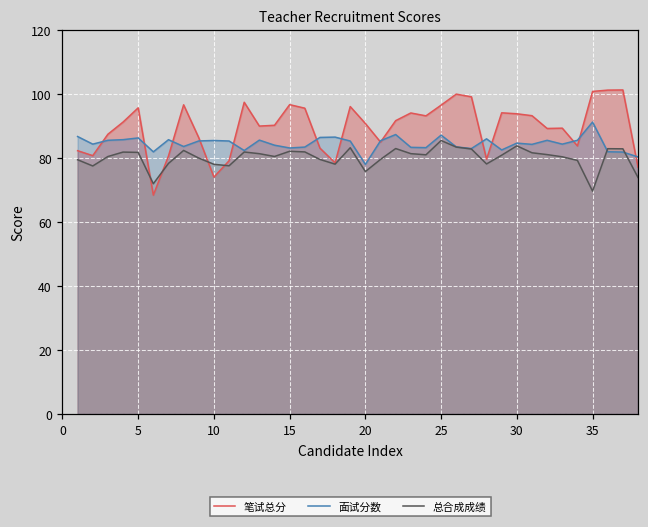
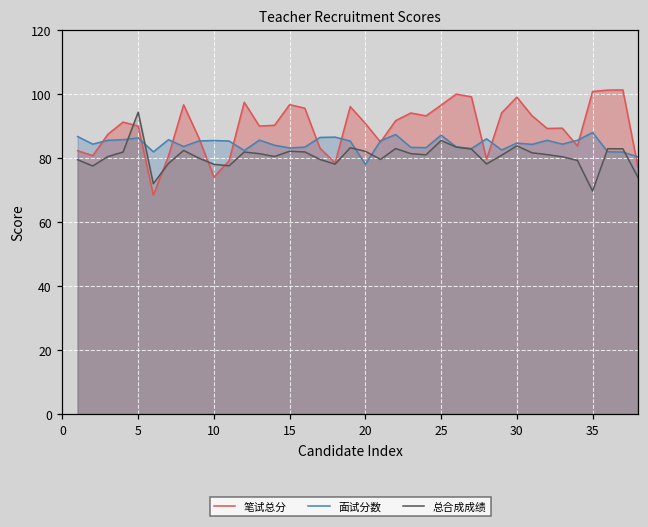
  {
    "笔试总分": {
-     "5": 96,
+     "5": 90,
      "10": 74,
      "15": 97,
      "20": 91,
      "25": 97,
-     "30": 94,
+     "30": 99,
      "35": 101
    },
    "面试分数": {
      "5": 86,
      "10": 86,
      "15": 83,
      "20": 78,
      "25": 87,
-     "35": 91
+     "35": 88
    },
    "总合成成绩": {
-     "5": 82,
+     "5": 94,
      "10": 78,
      "15": 82,
-     "20": 76,
+     "20": 82,
      "25": 86,
      "35": 70
    }
  }
